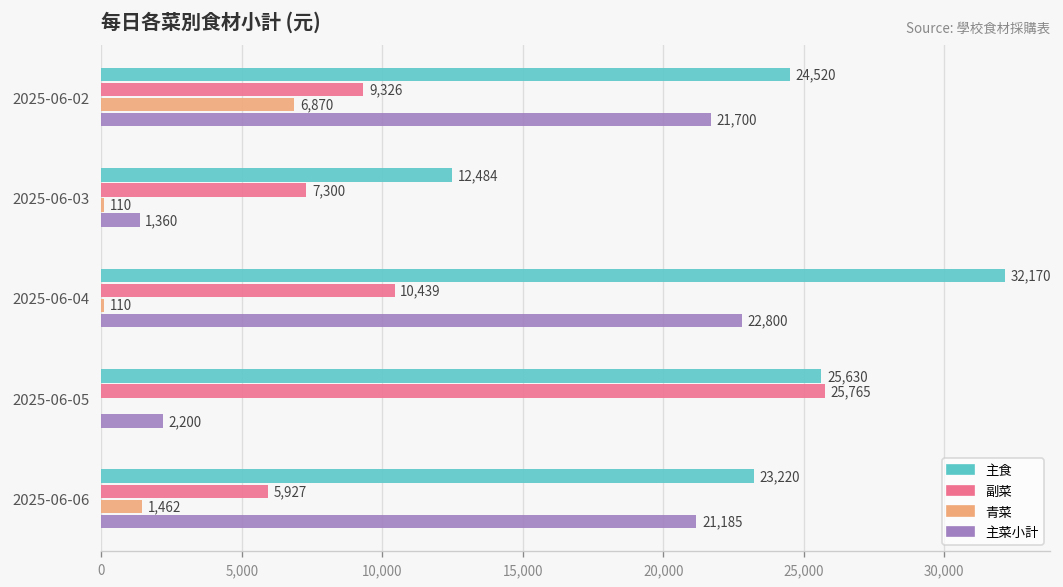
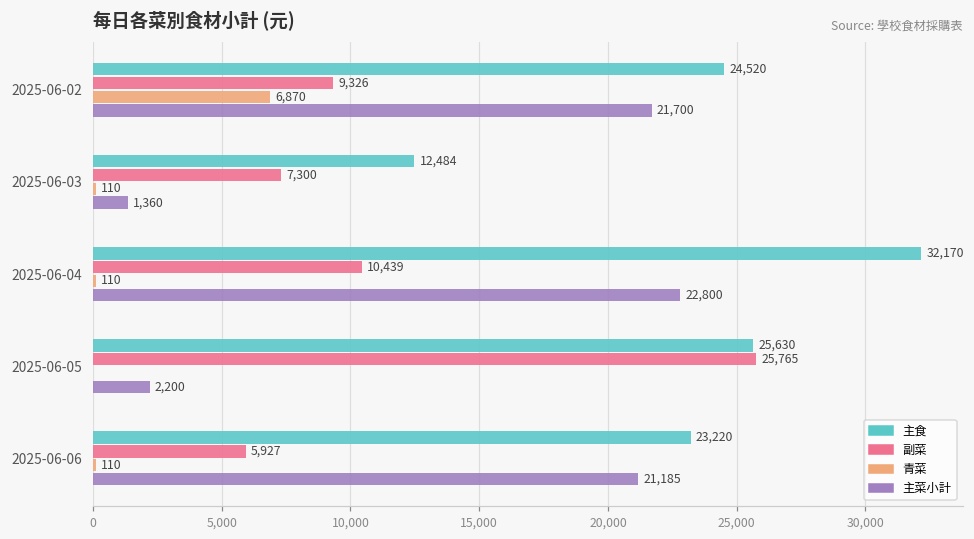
  {
    "主食": {
      "2025-06-02": "24,520",
      "2025-06-03": "12,484",
      "2025-06-04": "32,170",
      "2025-06-05": "25,630",
      "2025-06-06": "23,220"
    },
    "副菜": {
      "2025-06-02": "9,326",
      "2025-06-03": "7,300",
      "2025-06-04": "10,439",
      "2025-06-05": "25,765",
      "2025-06-06": "5,927"
    },
    "青菜": {
      "2025-06-02": "6,870",
      "2025-06-03": "110",
      "2025-06-04": "110",
-     "2025-06-06": "1,462"
+     "2025-06-06": "110"
    },
    "主菜小計": {
      "2025-06-02": "21,700",
      "2025-06-03": "1,360",
      "2025-06-04": "22,800",
      "2025-06-05": "2,200",
      "2025-06-06": "21,185"
    }
  }
